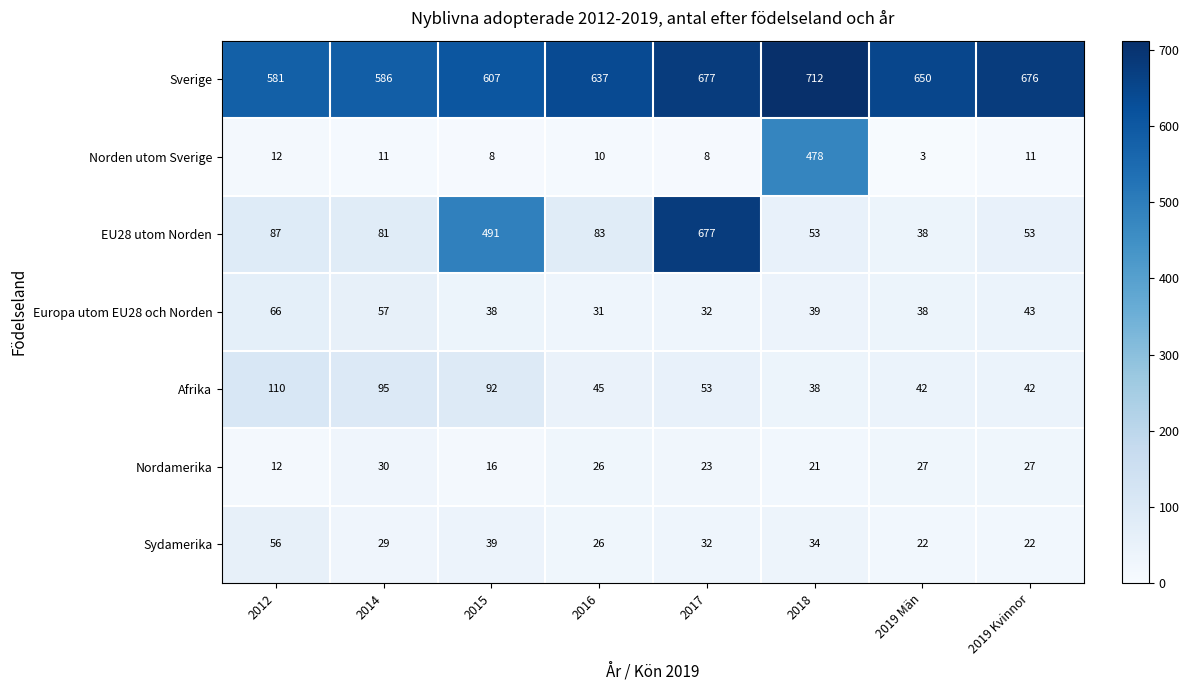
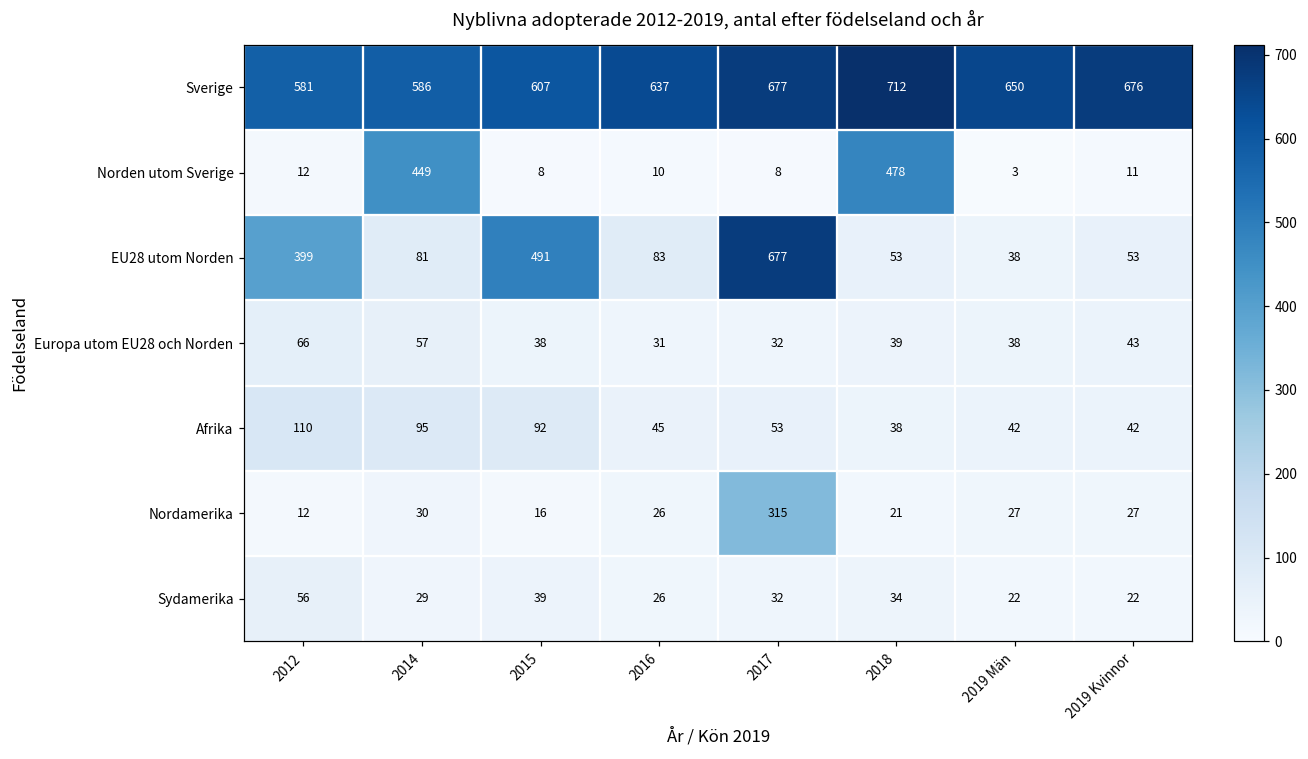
  {
    "Sverige": {
      "2012": 581,
      "2014": 586,
      "2015": 607,
      "2016": 637,
      "2017": 677,
      "2018": 712,
      "2019 Män": 650,
      "2019 Kvinnor": 676
    },
    "Norden utom Sverige": {
      "2012": 12,
-     "2014": 11,
+     "2014": 449,
      "2015": 8,
      "2016": 10,
      "2017": 8,
      "2018": 478,
      "2019 Män": 3,
      "2019 Kvinnor": 11
    },
    "EU28 utom Norden": {
-     "2012": 87,
+     "2012": 399,
      "2014": 81,
      "2015": 491,
      "2016": 83,
      "2017": 677,
      "2018": 53,
      "2019 Män": 38,
      "2019 Kvinnor": 53
    },
    "Europa utom EU28 och Norden": {
      "2012": 66,
      "2014": 57,
      "2015": 38,
      "2016": 31,
      "2017": 32,
      "2018": 39,
      "2019 Män": 38,
      "2019 Kvinnor": 43
    },
    "Afrika": {
      "2012": 110,
      "2014": 95,
      "2015": 92,
      "2016": 45,
      "2017": 53,
      "2018": 38,
      "2019 Män": 42,
      "2019 Kvinnor": 42
    },
    "Nordamerika": {
      "2012": 12,
      "2014": 30,
      "2015": 16,
      "2016": 26,
-     "2017": 23,
+     "2017": 315,
      "2018": 21,
      "2019 Män": 27,
      "2019 Kvinnor": 27
    },
    "Sydamerika": {
      "2012": 56,
      "2014": 29,
      "2015": 39,
      "2016": 26,
      "2017": 32,
      "2018": 34,
      "2019 Män": 22,
      "2019 Kvinnor": 22
    }
  }
